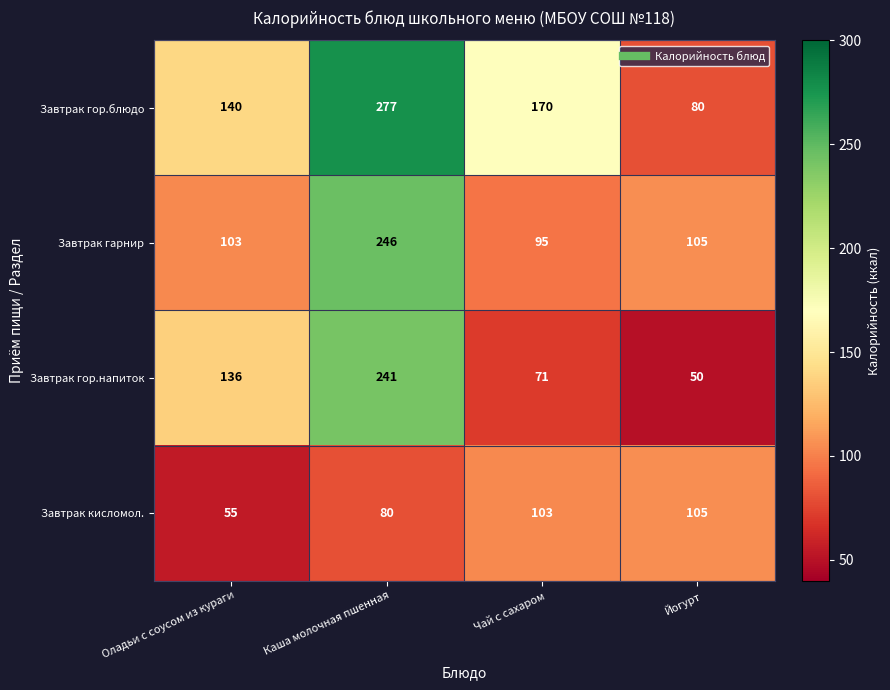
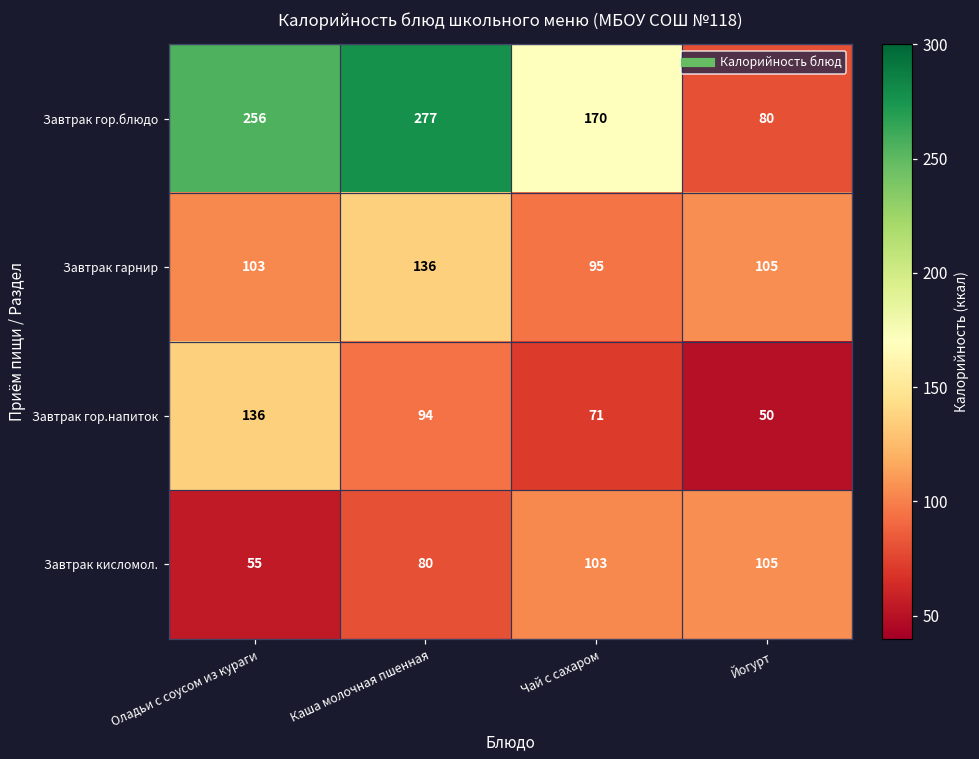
  {
    "Завтрак гор.блюдо": {
-     "Оладьи с соусом из кураги": 140,
+     "Оладьи с соусом из кураги": 256,
      "Каша молочная пшенная": 277,
      "Чай с сахаром": 170,
      "Йогурт": 80
    },
    "Завтрак гарнир": {
      "Оладьи с соусом из кураги": 103,
-     "Каша молочная пшенная": 246,
+     "Каша молочная пшенная": 136,
      "Чай с сахаром": 95,
      "Йогурт": 105
    },
    "Завтрак гор.напиток": {
      "Оладьи с соусом из кураги": 136,
-     "Каша молочная пшенная": 241,
+     "Каша молочная пшенная": 94,
      "Чай с сахаром": 71,
      "Йогурт": 50
    },
    "Завтрак кисломол.": {
      "Оладьи с соусом из кураги": 55,
      "Каша молочная пшенная": 80,
      "Чай с сахаром": 103,
      "Йогурт": 105
    }
  }
